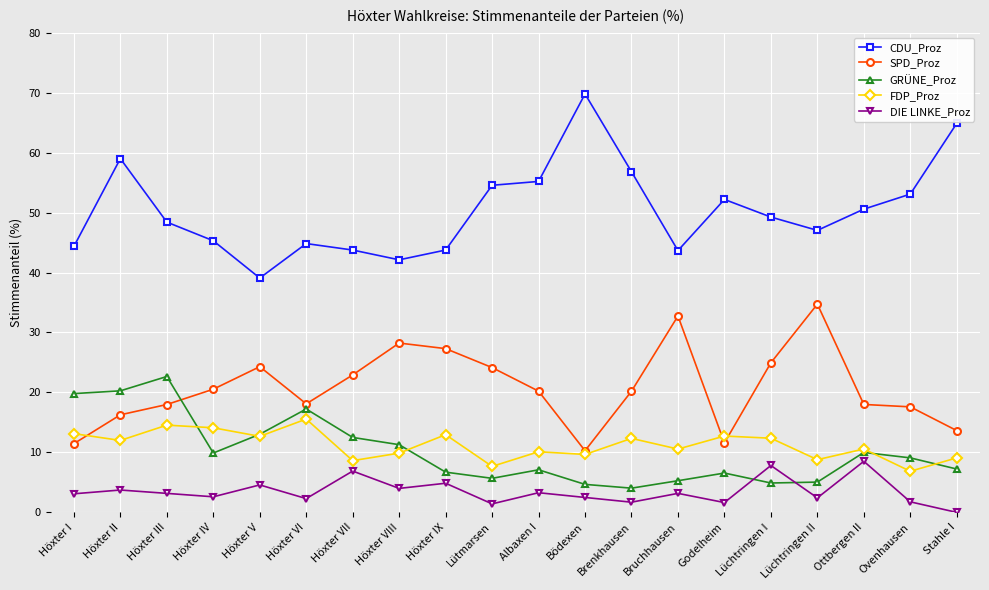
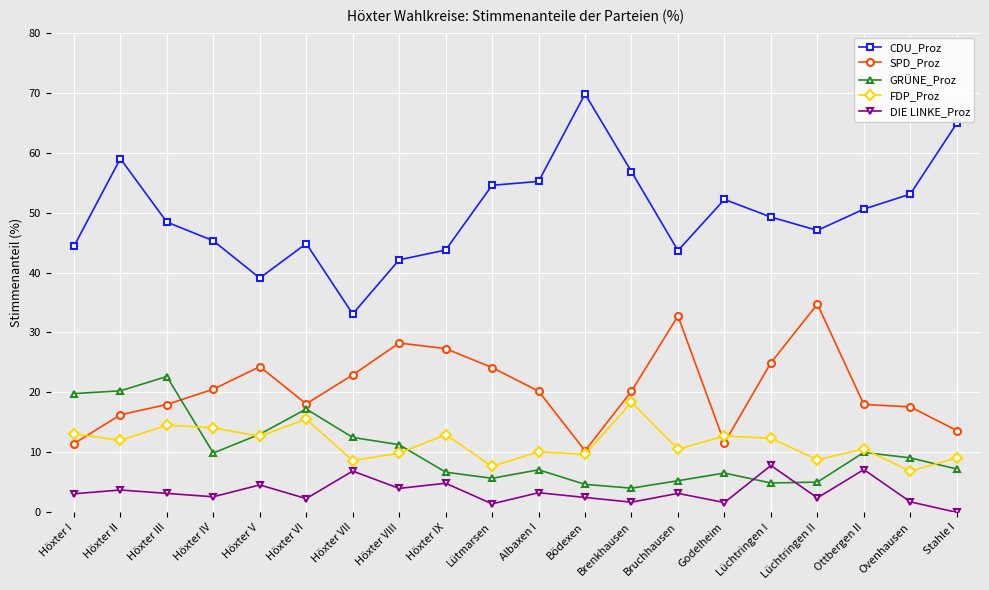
  {
    "CDU_Proz": {
      "Höxter I": 44,
      "Höxter II": 59,
      "Höxter III": 48,
      "Höxter IV": 45,
      "Höxter V": 39,
      "Höxter VI": 45,
-     "Höxter VII": 44,
+     "Höxter VII": 33,
      "Höxter VIII": 42,
      "Höxter IX": 44,
      "Lütmarsen": 55,
      "Albaxen I": 55,
      "Bödexen": 70,
      "Brenkhausen": 57,
      "Bruchhausen": 44,
      "Godelheim": 52,
      "Lüchtringen I": 49,
      "Lüchtringen II": 47,
      "Ottbergen II": 51,
      "Ovenhausen": 53,
      "Stahle I": 65
    },
    "SPD_Proz": {
      "Höxter I": 11,
      "Höxter II": 16,
      "Höxter III": 18,
      "Höxter IV": 21,
      "Höxter V": 24,
      "Höxter VI": 18,
      "Höxter VII": 23,
      "Höxter VIII": 28,
      "Höxter IX": 27,
      "Lütmarsen": 24,
      "Albaxen I": 20,
      "Bödexen": 10,
      "Brenkhausen": 20,
      "Bruchhausen": 33,
      "Godelheim": 12,
      "Lüchtringen I": 25,
      "Lüchtringen II": 35,
      "Ottbergen II": 18,
      "Ovenhausen": 18,
      "Stahle I": 14
    },
    "GRÜNE_Proz": {
      "Höxter I": 20,
      "Höxter II": 20,
      "Höxter III": 23,
      "Höxter IV": 10,
      "Höxter VI": 17,
      "Höxter VII": 13,
      "Höxter VIII": 11,
      "Höxter IX": 7,
      "Lütmarsen": 6,
      "Albaxen I": 7,
      "Bödexen": 5,
      "Brenkhausen": 4,
      "Bruchhausen": 5,
      "Godelheim": 7,
      "Lüchtringen I": 5,
      "Lüchtringen II": 5,
      "Ottbergen II": 10,
      "Ovenhausen": 9,
      "Stahle I": 7
    },
    "FDP_Proz": {
      "Höxter I": 13,
      "Höxter II": 12,
      "Höxter III": 15,
      "Höxter IV": 14,
      "Höxter VI": 16,
      "Höxter VII": 9,
      "Höxter VIII": 10,
      "Höxter IX": 13,
      "Lütmarsen": 8,
      "Albaxen I": 10,
      "Bödexen": 10,
-     "Brenkhausen": 12,
+     "Brenkhausen": 18,
      "Bruchhausen": 11,
      "Godelheim": 13,
      "Lüchtringen I": 12,
      "Lüchtringen II": 9,
      "Ottbergen II": 11,
      "Ovenhausen": 7,
      "Stahle I": 9
    },
    "DIE LINKE_Proz": {
      "Höxter I": 3,
      "Höxter II": 4,
      "Höxter III": 3,
      "Höxter IV": 3,
      "Höxter V": 5,
      "Höxter VI": 2,
      "Höxter VII": 7,
      "Höxter VIII": 4,
      "Höxter IX": 5,
      "Lütmarsen": 1,
      "Albaxen I": 3,
      "Bödexen": 2,
      "Brenkhausen": 2,
      "Bruchhausen": 3,
      "Godelheim": 2,
      "Lüchtringen I": 8,
      "Lüchtringen II": 2,
-     "Ottbergen II": 9,
+     "Ottbergen II": 7,
      "Ovenhausen": 2,
      "Stahle I": 0
    }
  }
